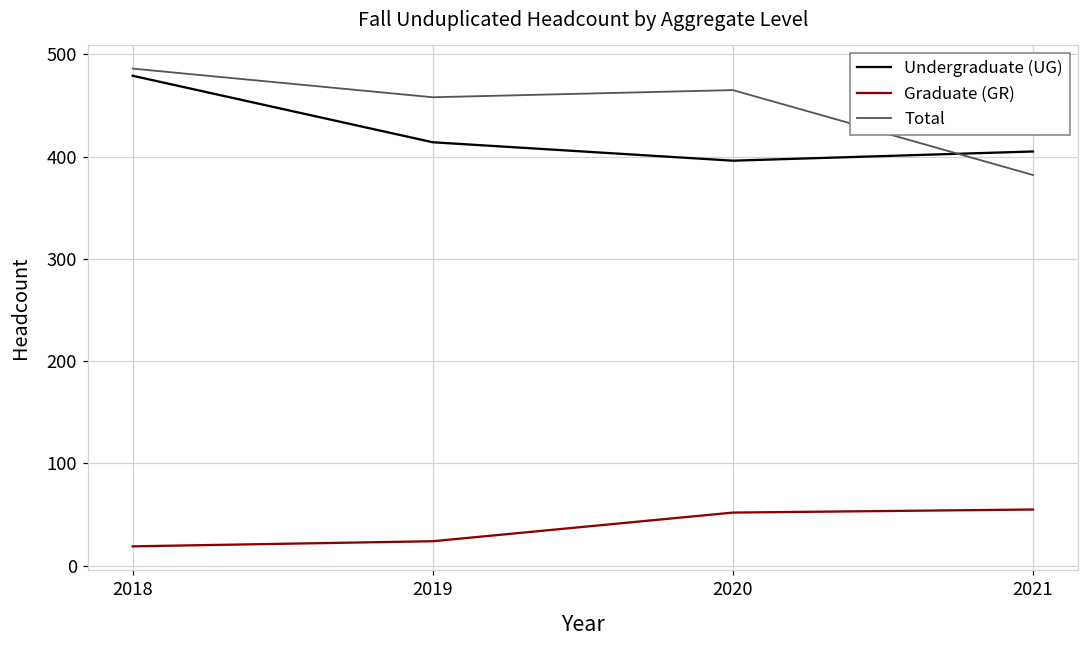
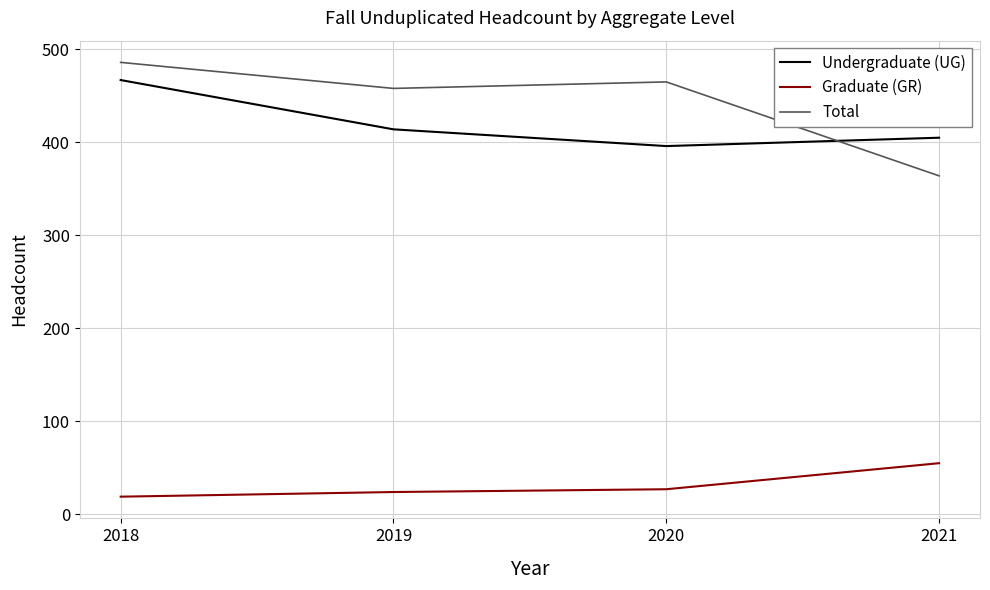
  {
    "Undergraduate (UG)": {
-     "2018": 480,
+     "2018": 470,
      "2019": 410,
      "2020": 400,
      "2021": 410
    },
    "Graduate (GR)": {
      "2018": 20,
      "2019": 20,
-     "2020": 50,
+     "2020": 30,
      "2021": 60
    },
    "Total": {
      "2018": 490,
      "2019": 460,
      "2020": 470,
-     "2021": 380
+     "2021": 360
    }
  }
